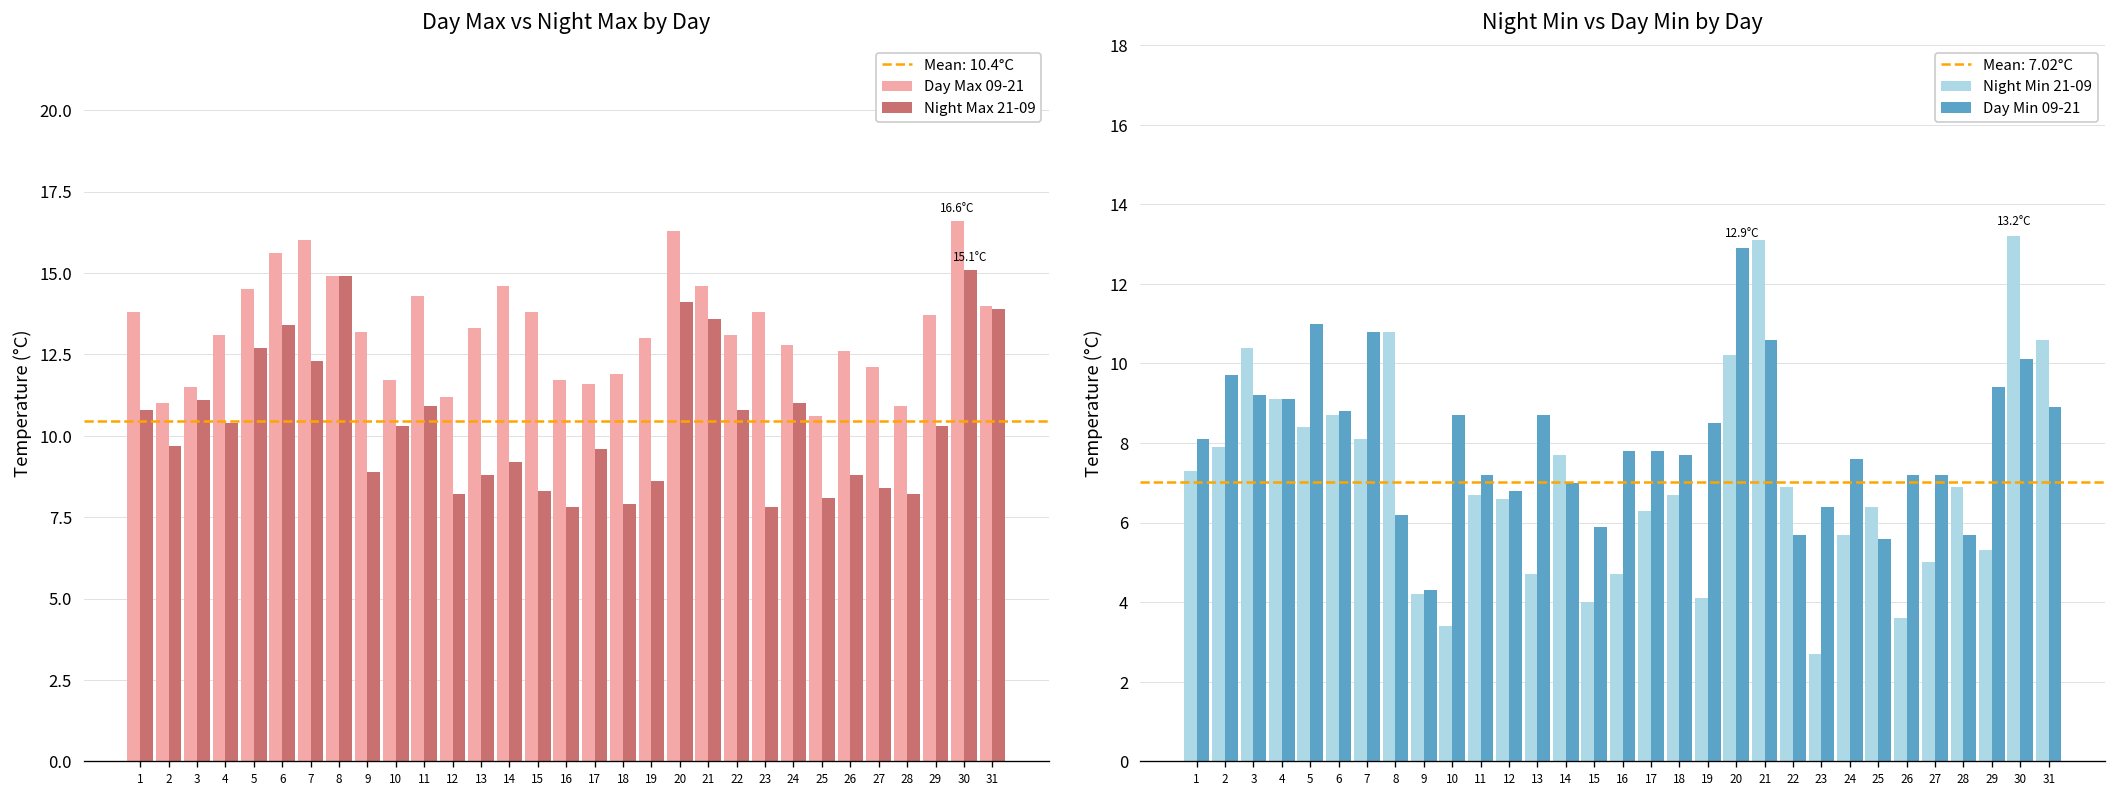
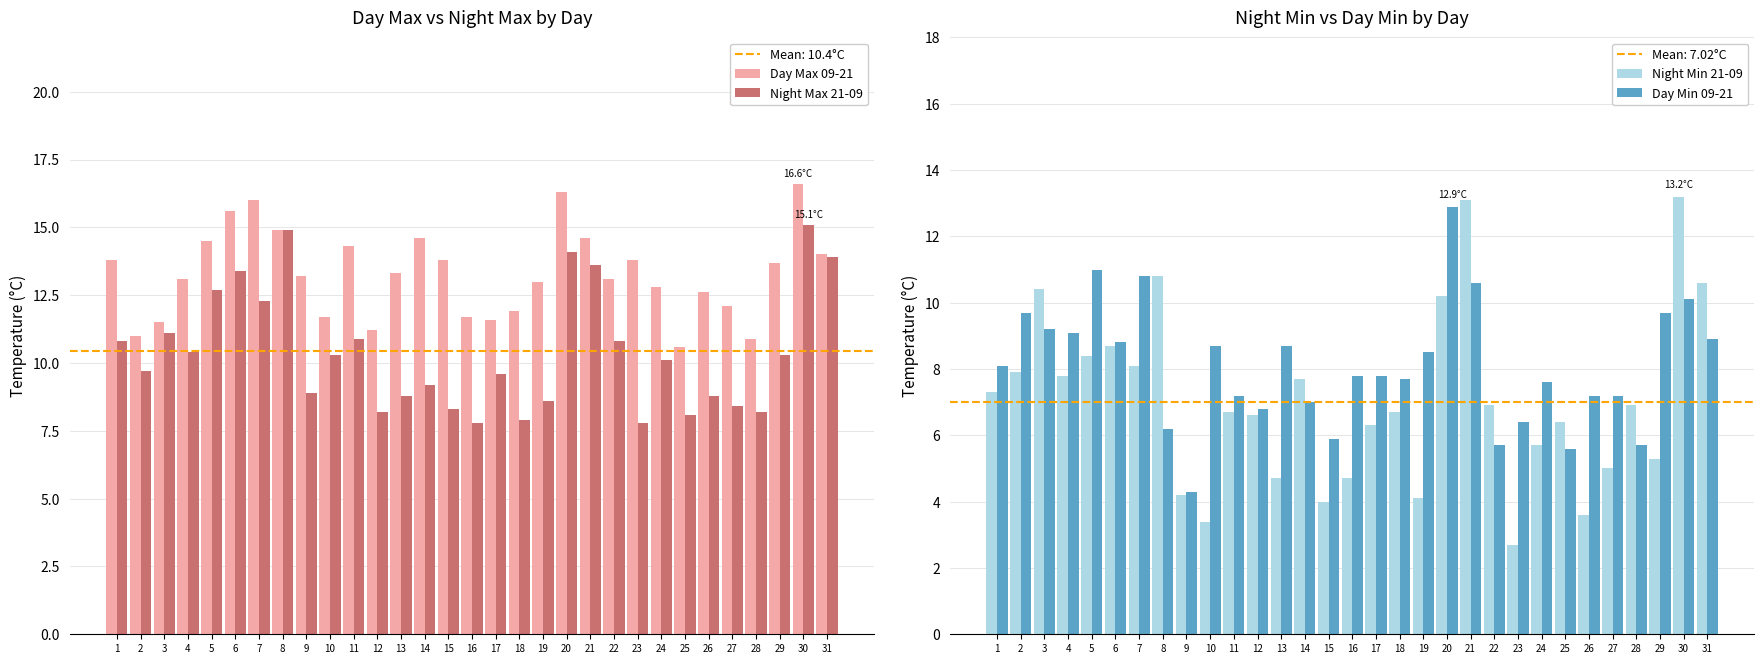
  {
    "Day Max vs Night Max by Day": {
      "Day Max 09-21": {
        "30": "16.6°C"
      },
      "Night Max 21-09": {
        "1": "10.8",
        "2": "9.7",
        "3": "11.1",
        "4": "10.4",
        "5": "12.7",
        "6": "13.4",
        "7": "12.3",
        "8": "14.9",
        "9": "8.9",
        "10": "10.3",
        "11": "10.9",
        "12": "8.2",
        "13": "8.8",
        "14": "9.2",
        "15": "8.3",
        "16": "7.8",
        "17": "9.6",
        "18": "7.9",
        "19": "8.6",
        "20": "14.1",
        "21": "13.6",
        "22": "10.8",
        "23": "7.8",
-       "24": "11.0",
+       "24": "10.1",
        "25": "8.1",
        "26": "8.8",
        "27": "8.4",
        "28": "8.2",
        "29": "10.3",
        "31": "13.9"
      }
    },
    "Night Min vs Day Min by Day": {
      "Night Min 21-09": {
        "1": "7.3",
        "2": "7.9",
        "3": "10.4",
-       "4": "9.1",
+       "4": "7.8",
        "5": "8.4",
        "6": "8.7",
        "7": "8.1",
        "8": "10.8",
        "9": "4.2",
        "10": "3.4",
        "11": "6.7",
        "12": "6.6",
        "13": "4.7",
        "14": "7.7",
        "15": "4.0",
        "16": "4.7",
        "17": "6.3",
        "18": "6.7",
        "19": "4.1",
        "20": "10.2",
        "22": "6.9",
        "23": "2.7",
        "24": "5.7",
        "25": "6.4",
        "26": "3.6",
        "27": "5.0",
        "28": "6.9",
        "29": "5.3",
        "31": "10.6"
      },
      "Day Min 09-21": {
        "1": "8.1",
        "2": "9.7",
        "3": "9.2",
        "4": "9.1",
        "5": "11.0",
        "6": "8.8",
        "7": "10.8",
        "8": "6.2",
        "9": "4.3",
        "10": "8.7",
        "11": "7.2",
        "12": "6.8",
        "13": "8.7",
        "14": "7.0",
        "15": "5.9",
        "16": "7.8",
        "17": "7.8",
        "18": "7.7",
        "19": "8.5",
        "21": "10.6",
        "22": "5.7",
        "23": "6.4",
        "24": "7.6",
        "25": "5.6",
        "26": "7.2",
        "27": "7.2",
        "28": "5.7",
-       "29": "9.4",
+       "29": "9.7",
        "30": "10.1",
        "31": "8.9"
      }
    }
  }
